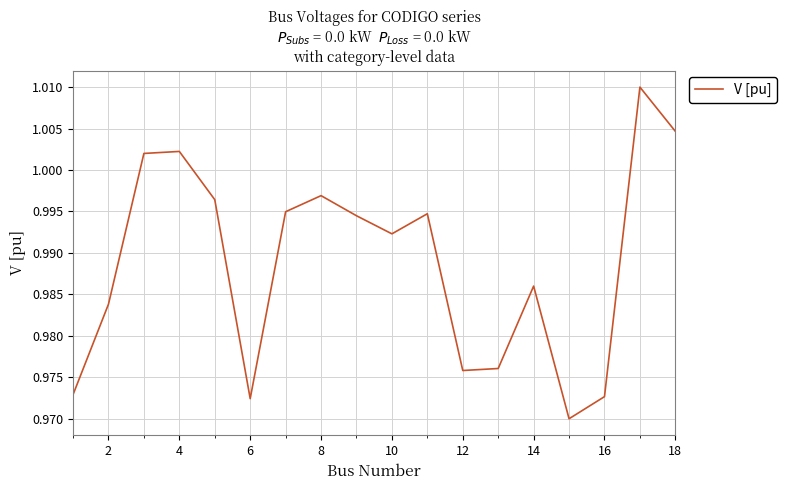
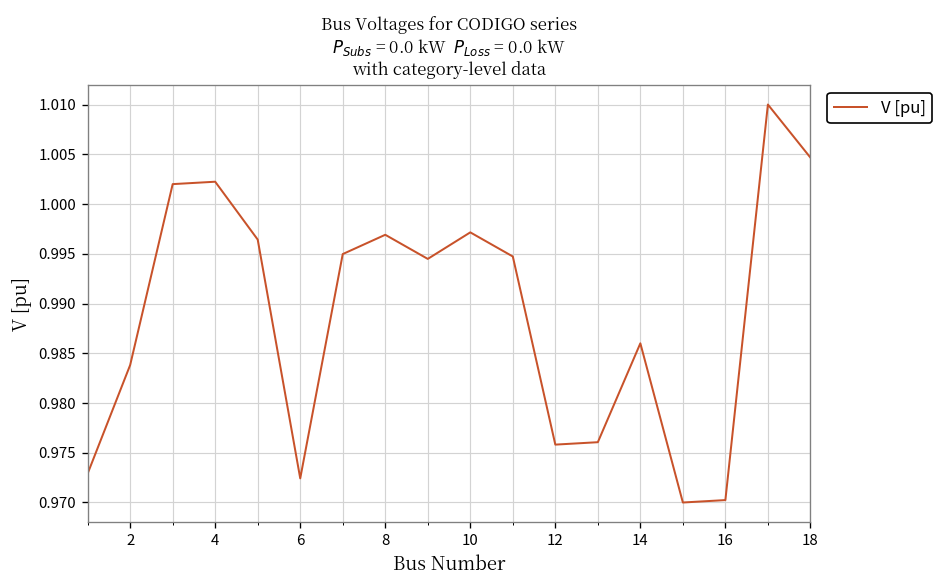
  {
    "2": 0.984,
    "4": 1.002,
    "6": 0.972,
    "8": 0.997,
-   "10": 0.992,
+   "10": 0.997,
    "12": 0.976,
    "14": 0.986,
-   "16": 0.973,
+   "16": 0.970,
    "18": 1.005
  }
